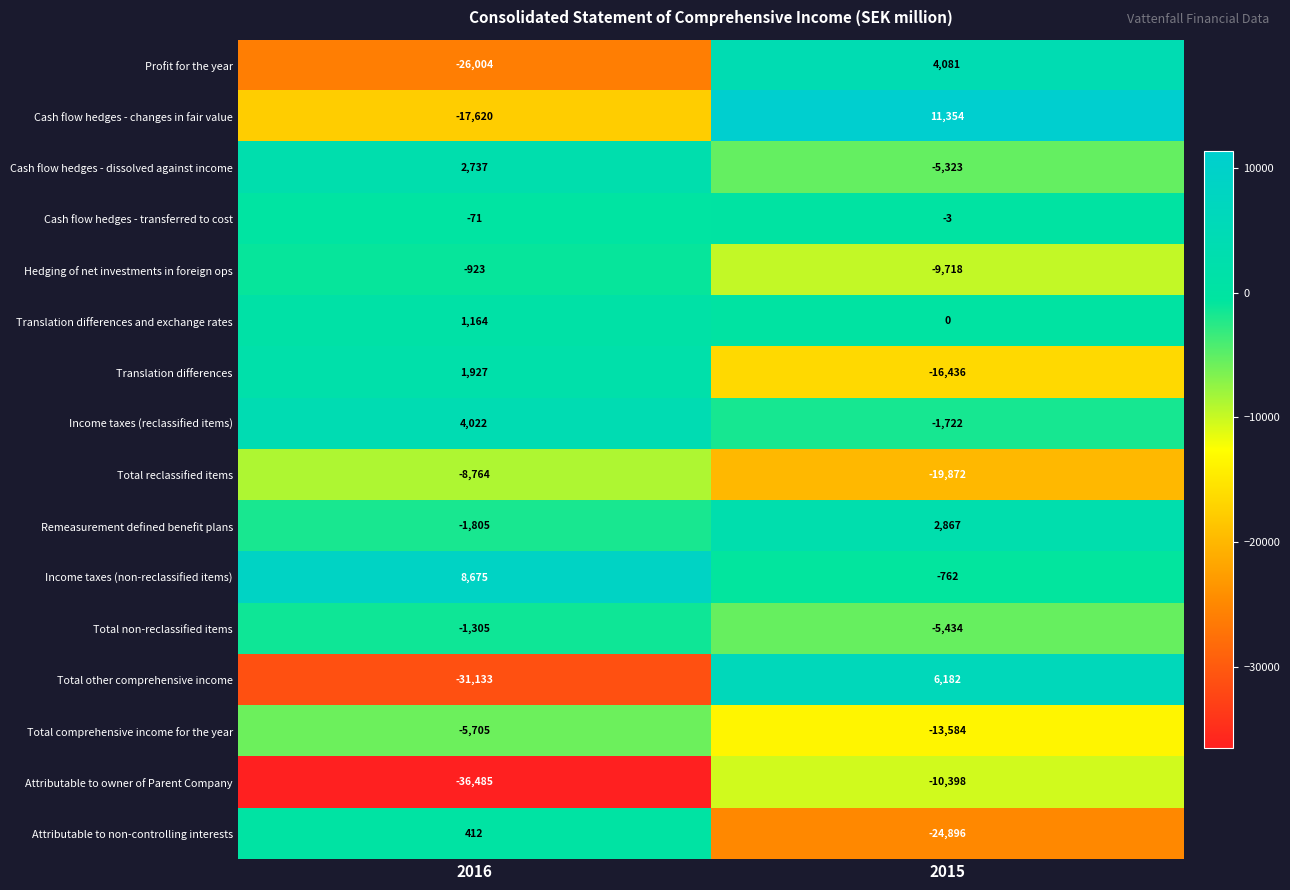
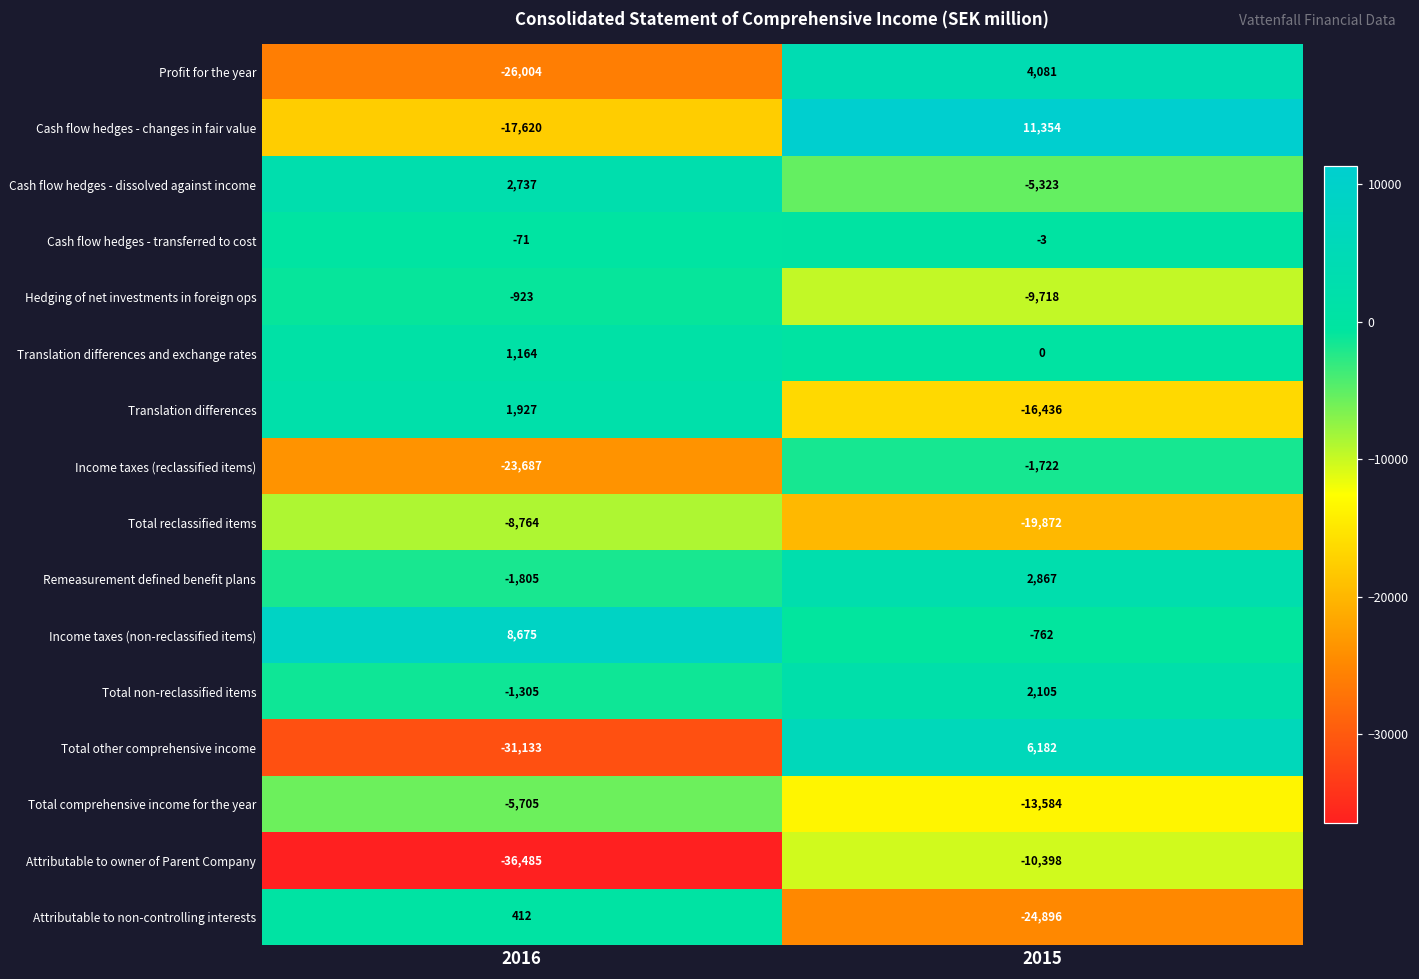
  {
    "Profit for the year": {
      "2016": "-26,004",
      "2015": "4,081"
    },
    "Cash flow hedges - changes in fair value": {
      "2016": "-17,620",
      "2015": "11,354"
    },
    "Cash flow hedges - dissolved against income": {
      "2016": "2,737",
      "2015": "-5,323"
    },
    "Cash flow hedges - transferred to cost": {
      "2016": "-71",
      "2015": "-3"
    },
    "Hedging of net investments in foreign ops": {
      "2016": "-923",
      "2015": "-9,718"
    },
    "Translation differences and exchange rates": {
      "2016": "1,164",
      "2015": "0"
    },
    "Translation differences": {
      "2016": "1,927",
      "2015": "-16,436"
    },
    "Income taxes (reclassified items)": {
-     "2016": "4,022",
+     "2016": "-23,687",
      "2015": "-1,722"
    },
    "Total reclassified items": {
      "2016": "-8,764",
      "2015": "-19,872"
    },
    "Remeasurement defined benefit plans": {
      "2016": "-1,805",
      "2015": "2,867"
    },
    "Income taxes (non-reclassified items)": {
      "2016": "8,675",
      "2015": "-762"
    },
    "Total non-reclassified items": {
      "2016": "-1,305",
-     "2015": "-5,434"
+     "2015": "2,105"
    },
    "Total other comprehensive income": {
      "2016": "-31,133",
      "2015": "6,182"
    },
    "Total comprehensive income for the year": {
      "2016": "-5,705",
      "2015": "-13,584"
    },
    "Attributable to owner of Parent Company": {
      "2016": "-36,485",
      "2015": "-10,398"
    },
    "Attributable to non-controlling interests": {
      "2016": "412",
      "2015": "-24,896"
    }
  }
